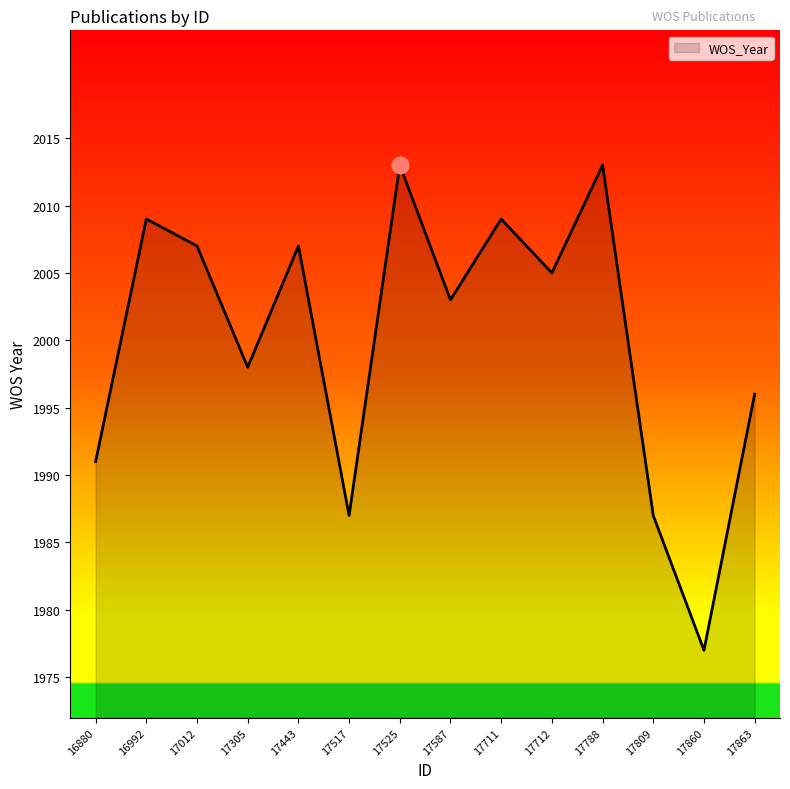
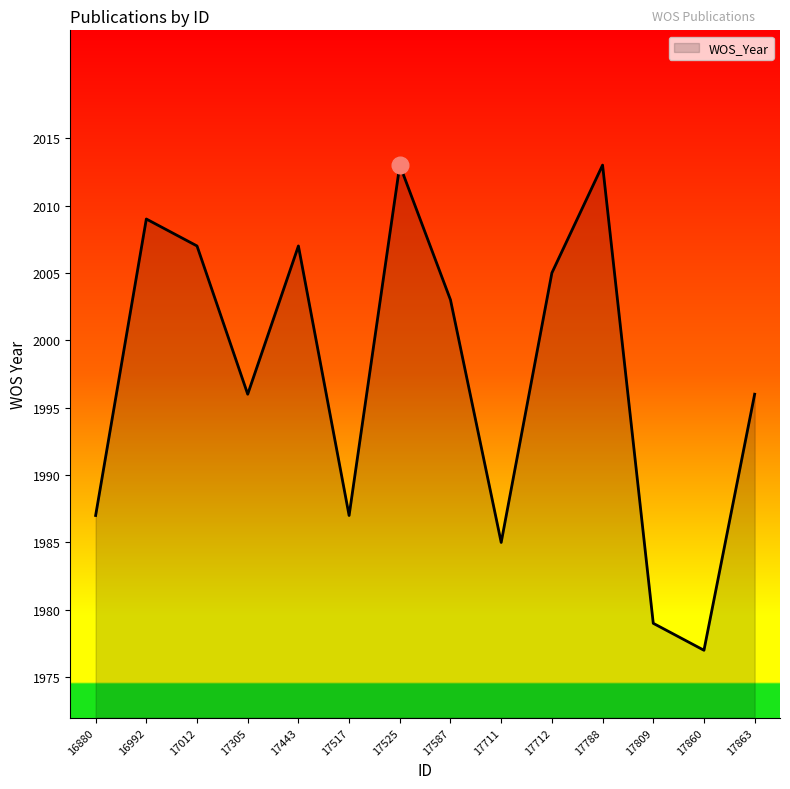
  {
    "WOS_Year": {
-     "16880": 1991,
+     "16880": 1987,
      "16992": 2009,
      "17012": 2007,
-     "17305": 1998,
+     "17305": 1996,
      "17443": 2007,
      "17517": 1987,
      "17587": 2003,
-     "17711": 2009,
+     "17711": 1985,
      "17712": 2005,
      "17788": 2013,
-     "17809": 1987,
+     "17809": 1979,
      "17860": 1977,
      "17863": 1996
    }
  }
